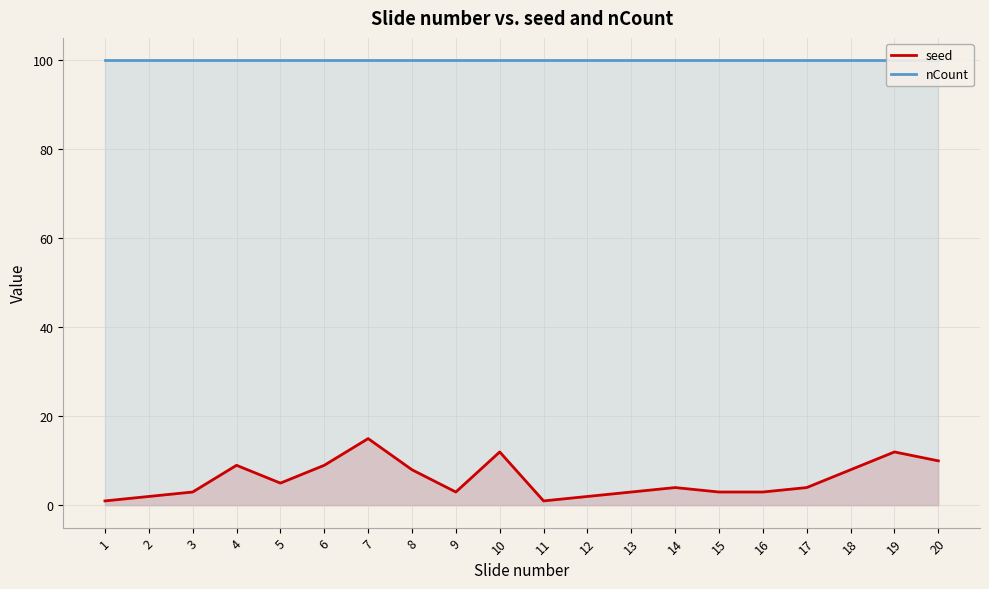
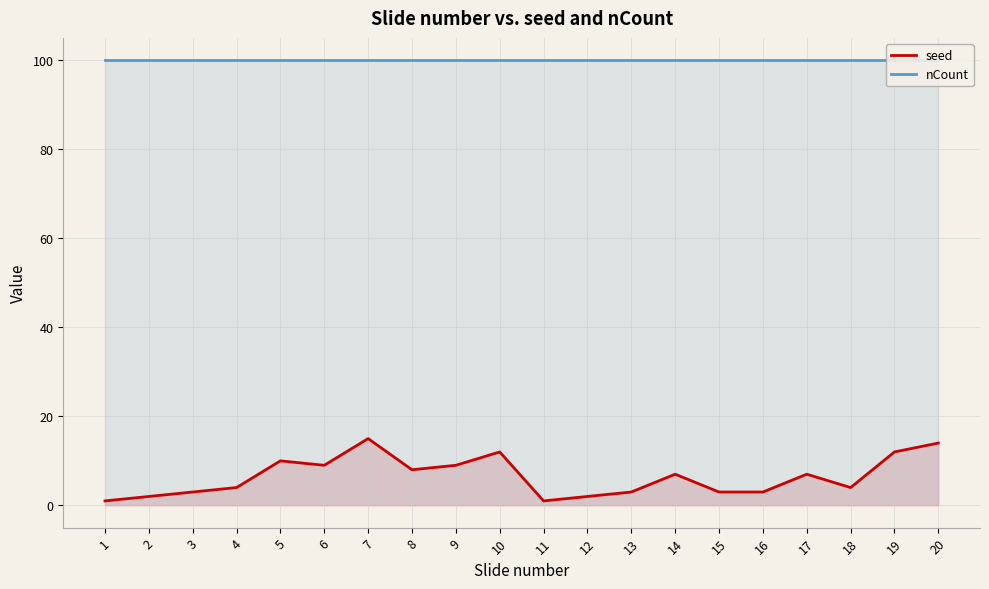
  {
    "seed": {
      "1": 1,
      "2": 2,
      "3": 3,
-     "4": 9,
-     "5": 5,
+     "4": 4,
+     "5": 10,
      "6": 9,
      "7": 15,
      "8": 8,
-     "9": 3,
+     "9": 9,
      "10": 12,
      "11": 1,
      "12": 2,
      "13": 3,
-     "14": 4,
+     "14": 7,
      "15": 3,
      "16": 3,
-     "17": 4,
-     "18": 8,
+     "17": 7,
+     "18": 4,
      "19": 12,
-     "20": 10
+     "20": 14
    },
    "nCount": {
      "1": 100,
      "2": 100,
      "3": 100,
      "4": 100,
      "5": 100,
      "6": 100,
      "7": 100,
      "8": 100,
      "9": 100,
      "10": 100,
      "11": 100,
      "12": 100,
      "13": 100,
      "14": 100,
      "15": 100,
      "16": 100,
      "17": 100,
      "18": 100
    }
  }
